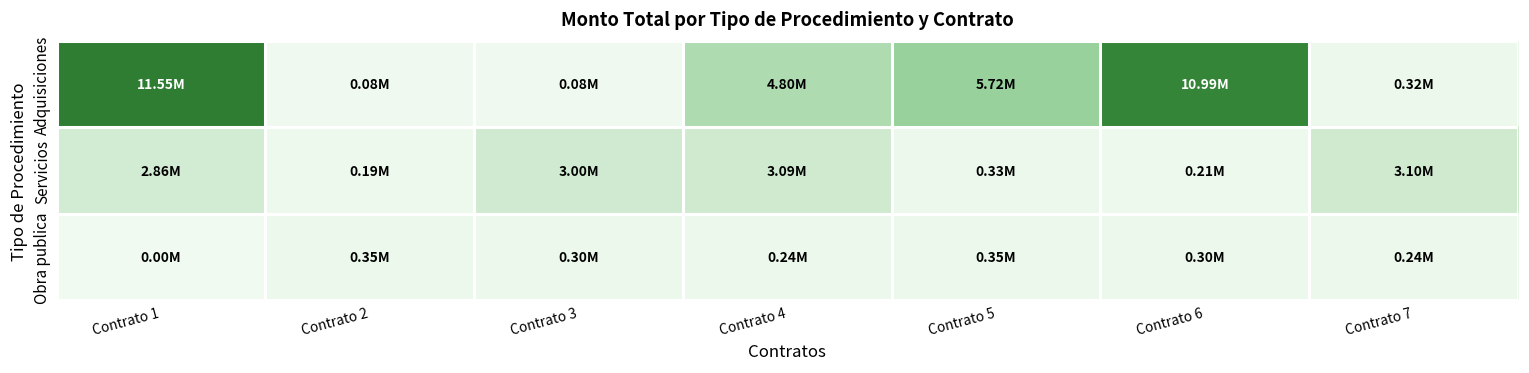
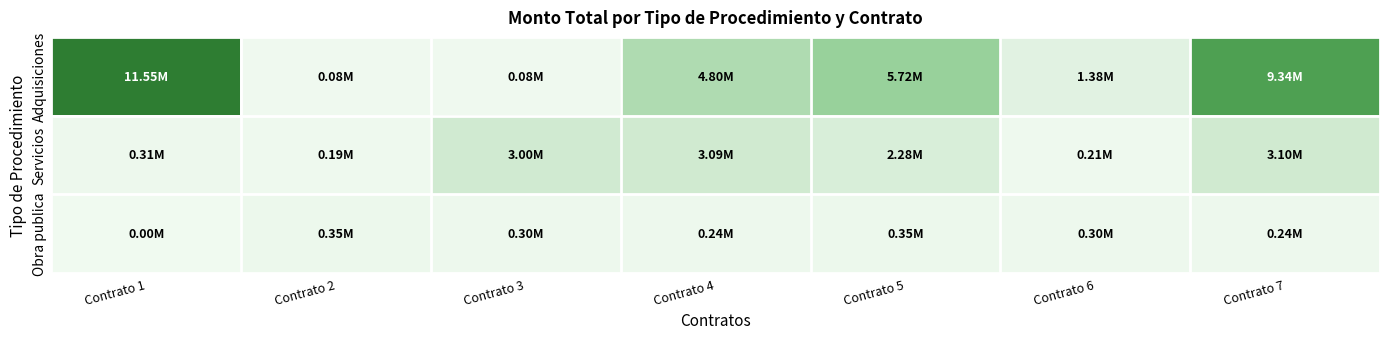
  {
    "Adquisiciones": {
      "Contrato 1": "11.55M",
      "Contrato 2": "0.08M",
      "Contrato 3": "0.08M",
      "Contrato 4": "4.80M",
      "Contrato 5": "5.72M",
-     "Contrato 6": "10.99M",
-     "Contrato 7": "0.32M"
+     "Contrato 6": "1.38M",
+     "Contrato 7": "9.34M"
    },
    "Servicios": {
-     "Contrato 1": "2.86M",
+     "Contrato 1": "0.31M",
      "Contrato 2": "0.19M",
      "Contrato 3": "3.00M",
      "Contrato 4": "3.09M",
-     "Contrato 5": "0.33M",
+     "Contrato 5": "2.28M",
      "Contrato 6": "0.21M",
      "Contrato 7": "3.10M"
    },
    "Obra publica": {
      "Contrato 1": "0.00M",
      "Contrato 2": "0.35M",
      "Contrato 3": "0.30M",
      "Contrato 4": "0.24M",
      "Contrato 5": "0.35M",
      "Contrato 6": "0.30M",
      "Contrato 7": "0.24M"
    }
  }
